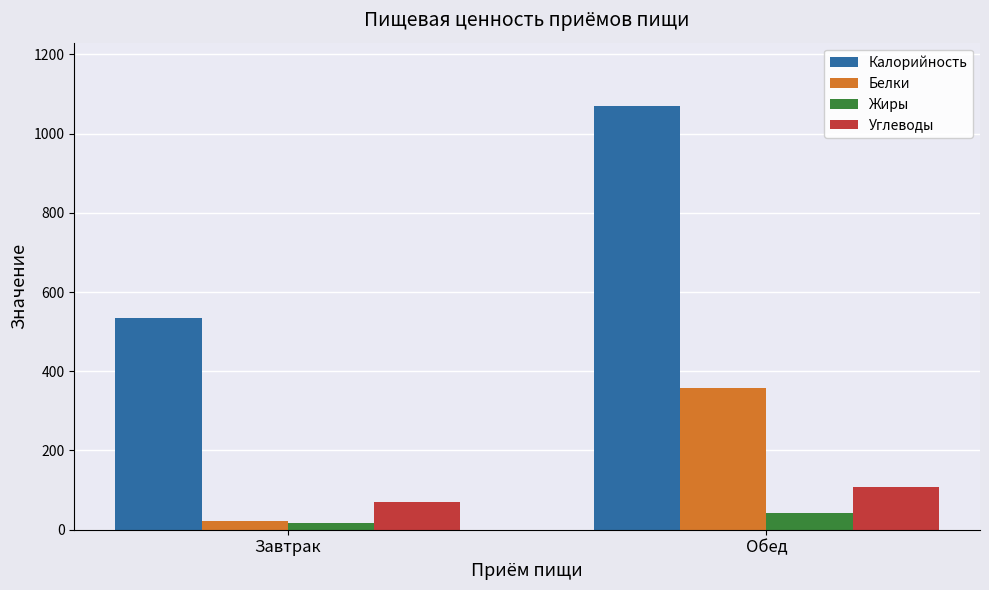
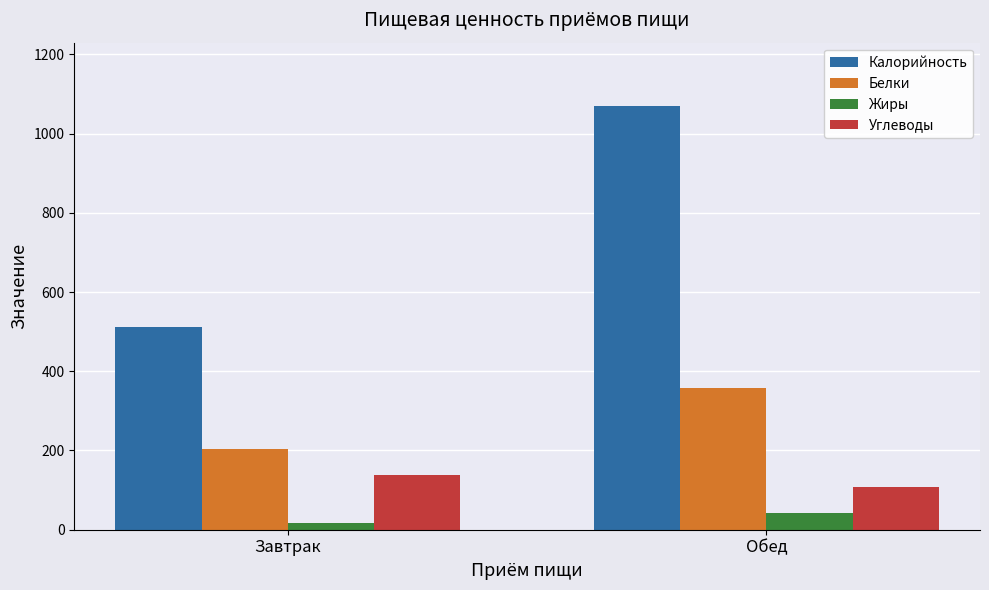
  {
    "Калорийность": {
-     "Завтрак": 540,
+     "Завтрак": 510,
      "Обед": 1070
    },
    "Белки": {
-     "Завтрак": 20,
+     "Завтрак": 200,
      "Обед": 360
    },
    "Жиры": {
      "Завтрак": 20,
      "Обед": 40
    },
    "Углеводы": {
-     "Завтрак": 70,
+     "Завтрак": 140,
      "Обед": 110
    }
  }
